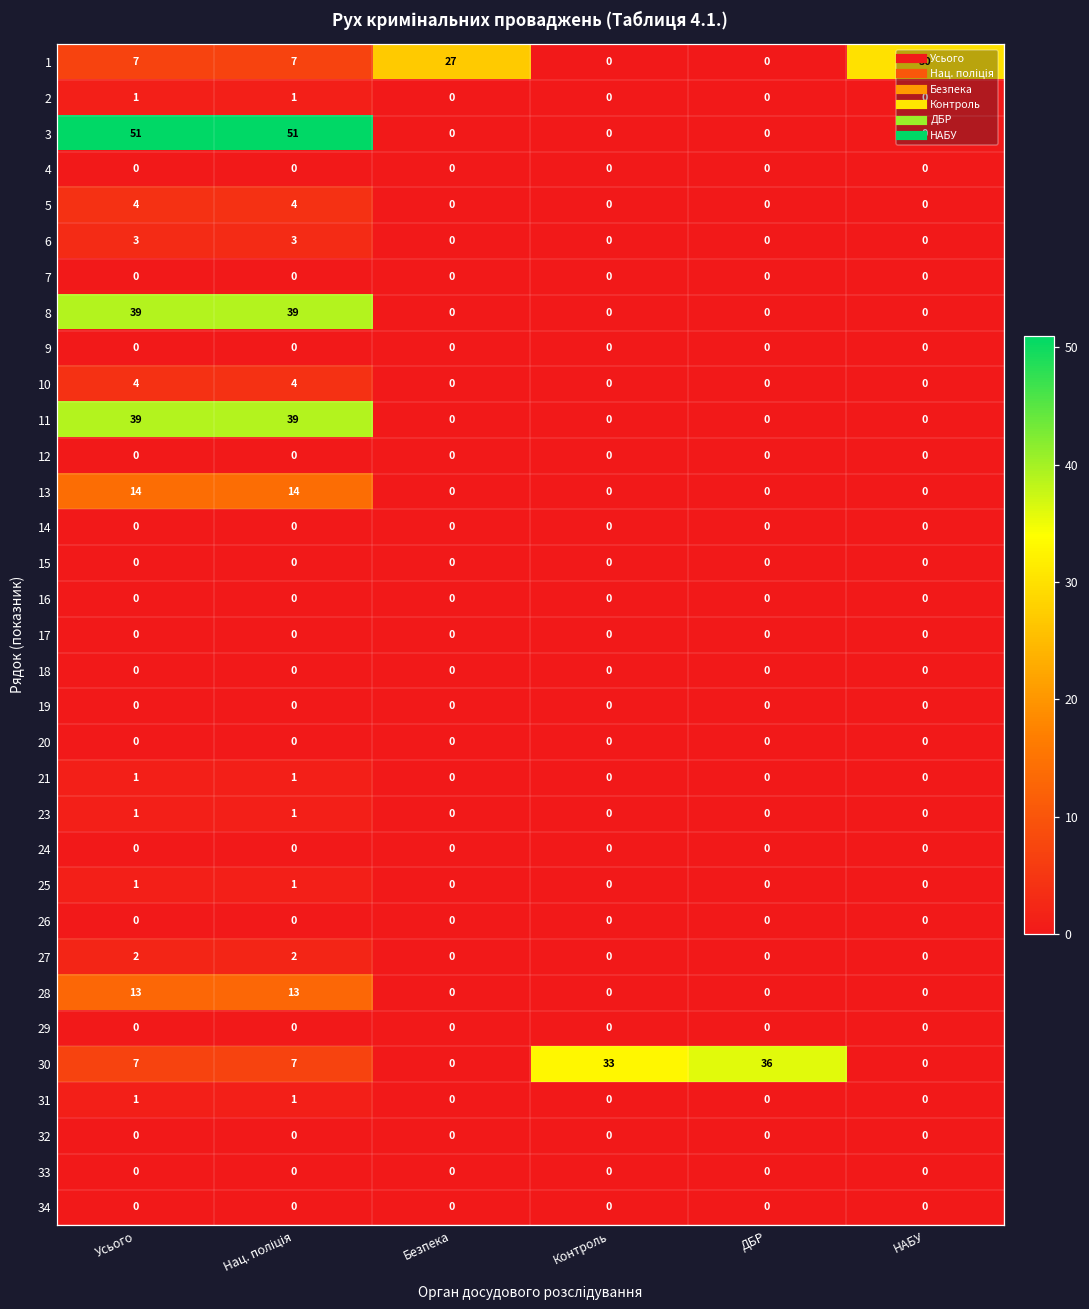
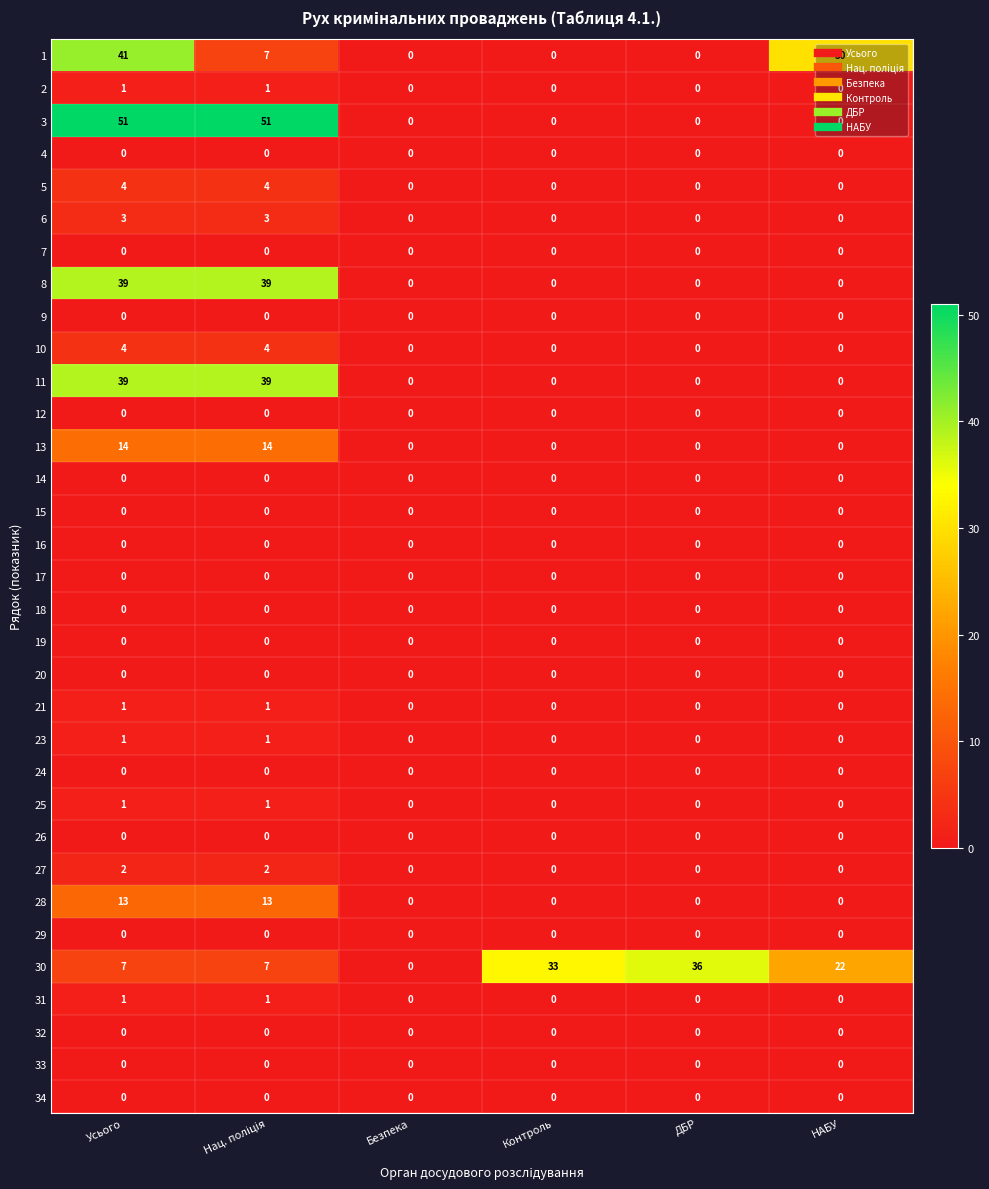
  {
    "1": {
-     "Усього": 7,
+     "Усього": 41,
      "Нац. поліція": 7,
-     "Безпека": 27,
+     "Безпека": 0,
      "Контроль": 0,
      "ДБР": 0
    },
    "2": {
      "Усього": 1,
      "Нац. поліція": 1,
      "Безпека": 0,
      "Контроль": 0,
      "ДБР": 0
    },
    "3": {
      "Усього": 51,
      "Нац. поліція": 51,
      "Безпека": 0,
      "Контроль": 0,
      "ДБР": 0
    },
    "4": {
      "Усього": 0,
      "Нац. поліція": 0,
      "Безпека": 0,
      "Контроль": 0,
      "ДБР": 0,
      "НАБУ": 0
    },
    "5": {
      "Усього": 4,
      "Нац. поліція": 4,
      "Безпека": 0,
      "Контроль": 0,
      "ДБР": 0,
      "НАБУ": 0
    },
    "6": {
      "Усього": 3,
      "Нац. поліція": 3,
      "Безпека": 0,
      "Контроль": 0,
      "ДБР": 0,
      "НАБУ": 0
    },
    "7": {
      "Усього": 0,
      "Нац. поліція": 0,
      "Безпека": 0,
      "Контроль": 0,
      "ДБР": 0,
      "НАБУ": 0
    },
    "8": {
      "Усього": 39,
      "Нац. поліція": 39,
      "Безпека": 0,
      "Контроль": 0,
      "ДБР": 0,
      "НАБУ": 0
    },
    "9": {
      "Усього": 0,
      "Нац. поліція": 0,
      "Безпека": 0,
      "Контроль": 0,
      "ДБР": 0,
      "НАБУ": 0
    },
    "10": {
      "Усього": 4,
      "Нац. поліція": 4,
      "Безпека": 0,
      "Контроль": 0,
      "ДБР": 0,
      "НАБУ": 0
    },
    "11": {
      "Усього": 39,
      "Нац. поліція": 39,
      "Безпека": 0,
      "Контроль": 0,
      "ДБР": 0,
      "НАБУ": 0
    },
    "12": {
      "Усього": 0,
      "Нац. поліція": 0,
      "Безпека": 0,
      "Контроль": 0,
      "ДБР": 0,
      "НАБУ": 0
    },
    "13": {
      "Усього": 14,
      "Нац. поліція": 14,
      "Безпека": 0,
      "Контроль": 0,
      "ДБР": 0,
      "НАБУ": 0
    },
    "14": {
      "Усього": 0,
      "Нац. поліція": 0,
      "Безпека": 0,
      "Контроль": 0,
      "ДБР": 0,
      "НАБУ": 0
    },
    "15": {
      "Усього": 0,
      "Нац. поліція": 0,
      "Безпека": 0,
      "Контроль": 0,
      "ДБР": 0,
      "НАБУ": 0
    },
    "16": {
      "Усього": 0,
      "Нац. поліція": 0,
      "Безпека": 0,
      "Контроль": 0,
      "ДБР": 0,
      "НАБУ": 0
    },
    "17": {
      "Усього": 0,
      "Нац. поліція": 0,
      "Безпека": 0,
      "Контроль": 0,
      "ДБР": 0,
      "НАБУ": 0
    },
    "18": {
      "Усього": 0,
      "Нац. поліція": 0,
      "Безпека": 0,
      "Контроль": 0,
      "ДБР": 0,
      "НАБУ": 0
    },
    "19": {
      "Усього": 0,
      "Нац. поліція": 0,
      "Безпека": 0,
      "Контроль": 0,
      "ДБР": 0,
      "НАБУ": 0
    },
    "20": {
      "Усього": 0,
      "Нац. поліція": 0,
      "Безпека": 0,
      "Контроль": 0,
      "ДБР": 0,
      "НАБУ": 0
    },
    "21": {
      "Усього": 1,
      "Нац. поліція": 1,
      "Безпека": 0,
      "Контроль": 0,
      "ДБР": 0,
      "НАБУ": 0
    },
    "23": {
      "Усього": 1,
      "Нац. поліція": 1,
      "Безпека": 0,
      "Контроль": 0,
      "ДБР": 0,
      "НАБУ": 0
    },
    "24": {
      "Усього": 0,
      "Нац. поліція": 0,
      "Безпека": 0,
      "Контроль": 0,
      "ДБР": 0,
      "НАБУ": 0
    },
    "25": {
      "Усього": 1,
      "Нац. поліція": 1,
      "Безпека": 0,
      "Контроль": 0,
      "ДБР": 0,
      "НАБУ": 0
    },
    "26": {
      "Усього": 0,
      "Нац. поліція": 0,
      "Безпека": 0,
      "Контроль": 0,
      "ДБР": 0,
      "НАБУ": 0
    },
    "27": {
      "Усього": 2,
      "Нац. поліція": 2,
      "Безпека": 0,
      "Контроль": 0,
      "ДБР": 0,
      "НАБУ": 0
    },
    "28": {
      "Усього": 13,
      "Нац. поліція": 13,
      "Безпека": 0,
      "Контроль": 0,
      "ДБР": 0,
      "НАБУ": 0
    },
    "29": {
      "Усього": 0,
      "Нац. поліція": 0,
      "Безпека": 0,
      "Контроль": 0,
      "ДБР": 0,
      "НАБУ": 0
    },
    "30": {
      "Усього": 7,
      "Нац. поліція": 7,
      "Безпека": 0,
      "Контроль": 33,
      "ДБР": 36,
-     "НАБУ": 0
+     "НАБУ": 22
    },
    "31": {
      "Усього": 1,
      "Нац. поліція": 1,
      "Безпека": 0,
      "Контроль": 0,
      "ДБР": 0,
      "НАБУ": 0
    },
    "32": {
      "Усього": 0,
      "Нац. поліція": 0,
      "Безпека": 0,
      "Контроль": 0,
      "ДБР": 0,
      "НАБУ": 0
    },
    "33": {
      "Усього": 0,
      "Нац. поліція": 0,
      "Безпека": 0,
      "Контроль": 0,
      "ДБР": 0,
      "НАБУ": 0
    },
    "34": {
      "Усього": 0,
      "Нац. поліція": 0,
      "Безпека": 0,
      "Контроль": 0,
      "ДБР": 0,
      "НАБУ": 0
    }
  }
